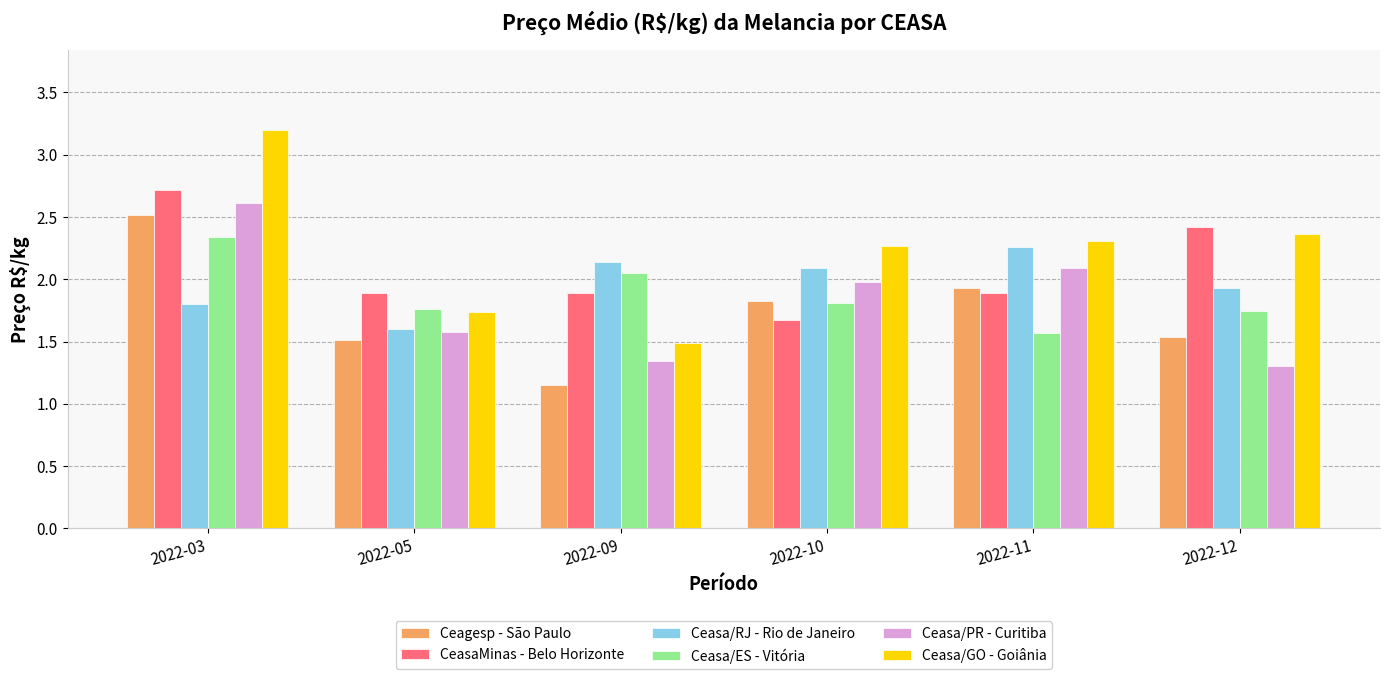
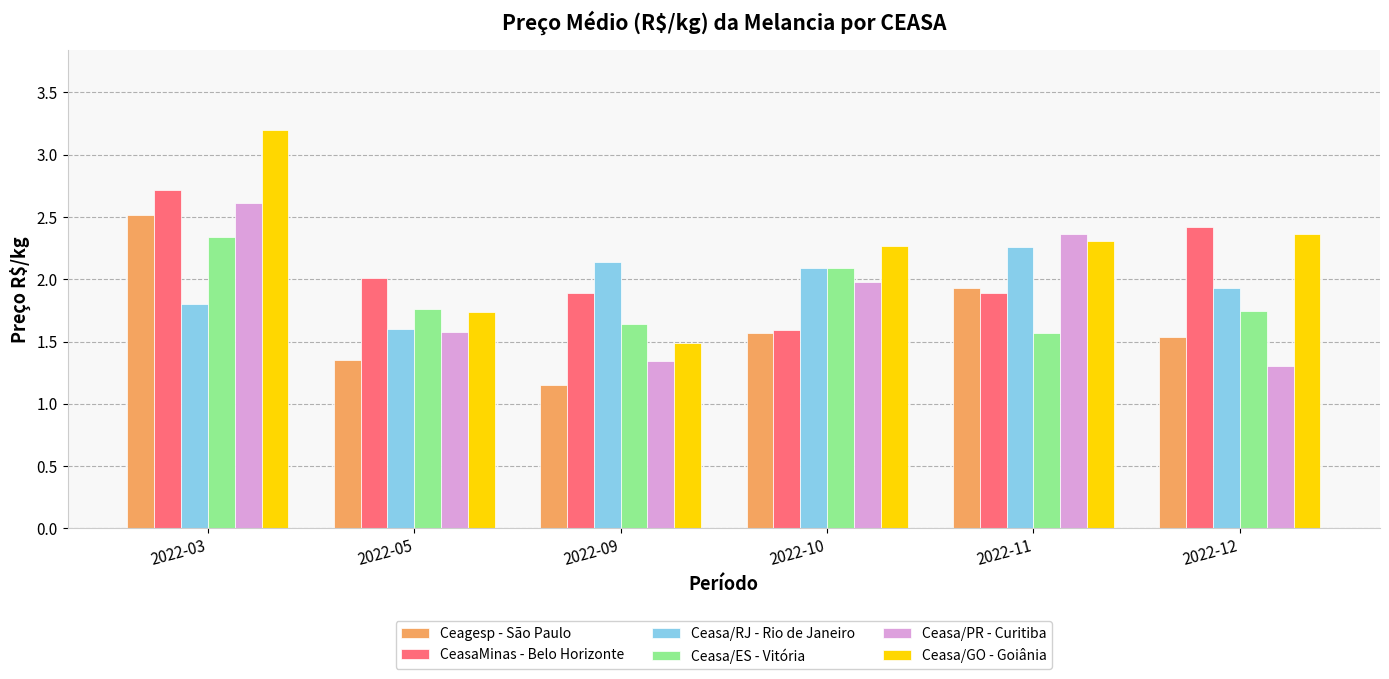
  {
    "Ceagesp - São Paulo": {
      "2022-03": 2.52,
-     "2022-05": 1.51,
+     "2022-05": 1.35,
      "2022-09": 1.15,
-     "2022-10": 1.82,
+     "2022-10": 1.57,
      "2022-11": 1.93,
      "2022-12": 1.54
    },
    "CeasaMinas - Belo Horizonte": {
      "2022-03": 2.72,
-     "2022-05": 1.89,
+     "2022-05": 2.01,
      "2022-09": 1.89,
-     "2022-10": 1.67,
+     "2022-10": 1.60,
      "2022-11": 1.89,
      "2022-12": 2.42
    },
    "Ceasa/RJ - Rio de Janeiro": {
      "2022-03": 1.80,
      "2022-05": 1.60,
      "2022-09": 2.14,
      "2022-10": 2.09,
      "2022-11": 2.26,
      "2022-12": 1.93
    },
    "Ceasa/ES - Vitória": {
      "2022-03": 2.34,
      "2022-05": 1.76,
-     "2022-09": 2.05,
-     "2022-10": 1.81,
+     "2022-09": 1.64,
+     "2022-10": 2.09,
      "2022-11": 1.57,
      "2022-12": 1.74
    },
    "Ceasa/PR - Curitiba": {
      "2022-03": 2.61,
      "2022-05": 1.58,
      "2022-09": 1.34,
      "2022-10": 1.98,
-     "2022-11": 2.09,
+     "2022-11": 2.36,
      "2022-12": 1.30
    },
    "Ceasa/GO - Goiânia": {
      "2022-03": 3.20,
      "2022-05": 1.74,
      "2022-09": 1.49,
      "2022-10": 2.27,
      "2022-11": 2.31,
      "2022-12": 2.36
    }
  }
